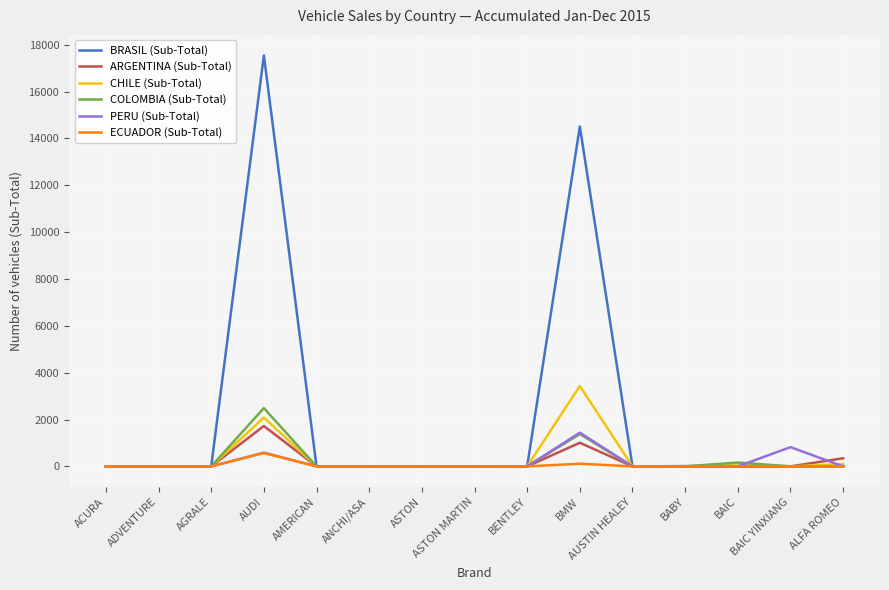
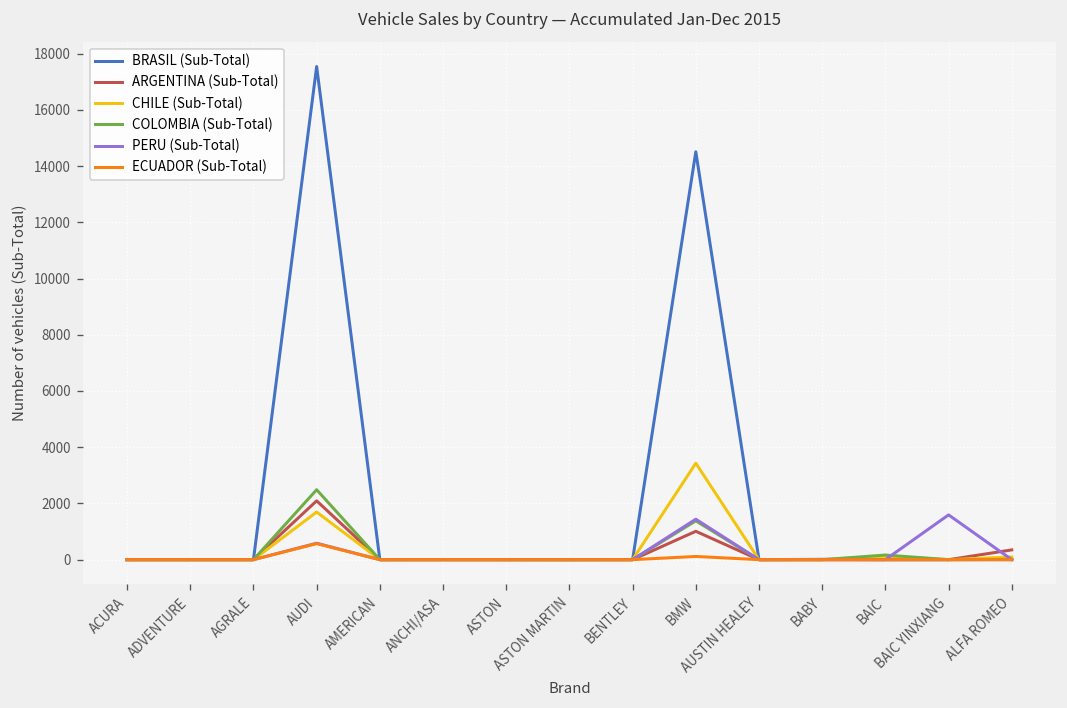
  {
    "BRASIL (Sub-Total)": {
      "AUDI": 17500,
      "BMW": 14500
    },
    "ARGENTINA (Sub-Total)": {
-     "AUDI": 1700,
+     "AUDI": 2100,
      "BMW": 1000,
      "ALFA ROMEO": 300
    },
    "CHILE (Sub-Total)": {
-     "AUDI": 2100,
+     "AUDI": 1700,
      "BMW": 3400
    },
    "COLOMBIA (Sub-Total)": {
      "AUDI": 2500
    },
    "PERU (Sub-Total)": {
-     "BAIC YINXIANG": 800
+     "BAIC YINXIANG": 1600
    },
    "ECUADOR (Sub-Total)": {
      "BMW": 100
    }
  }
